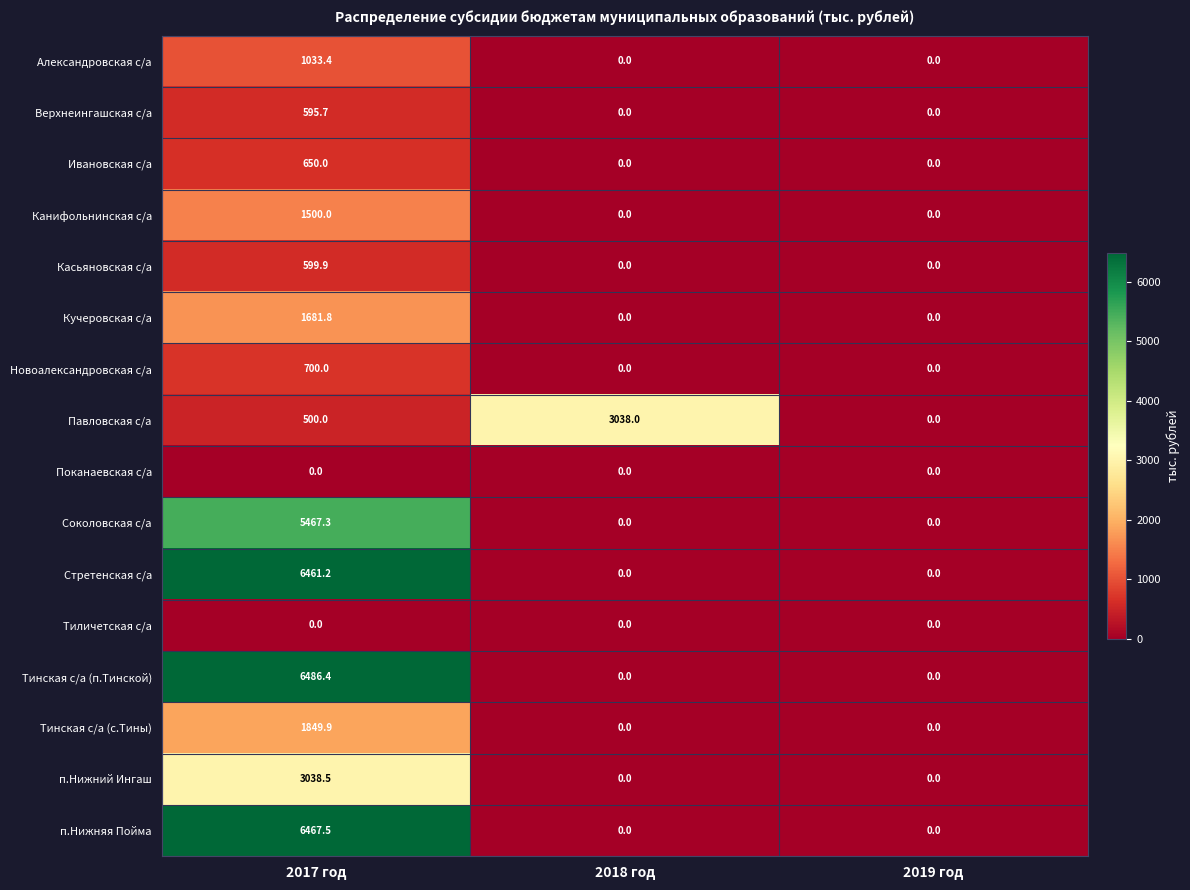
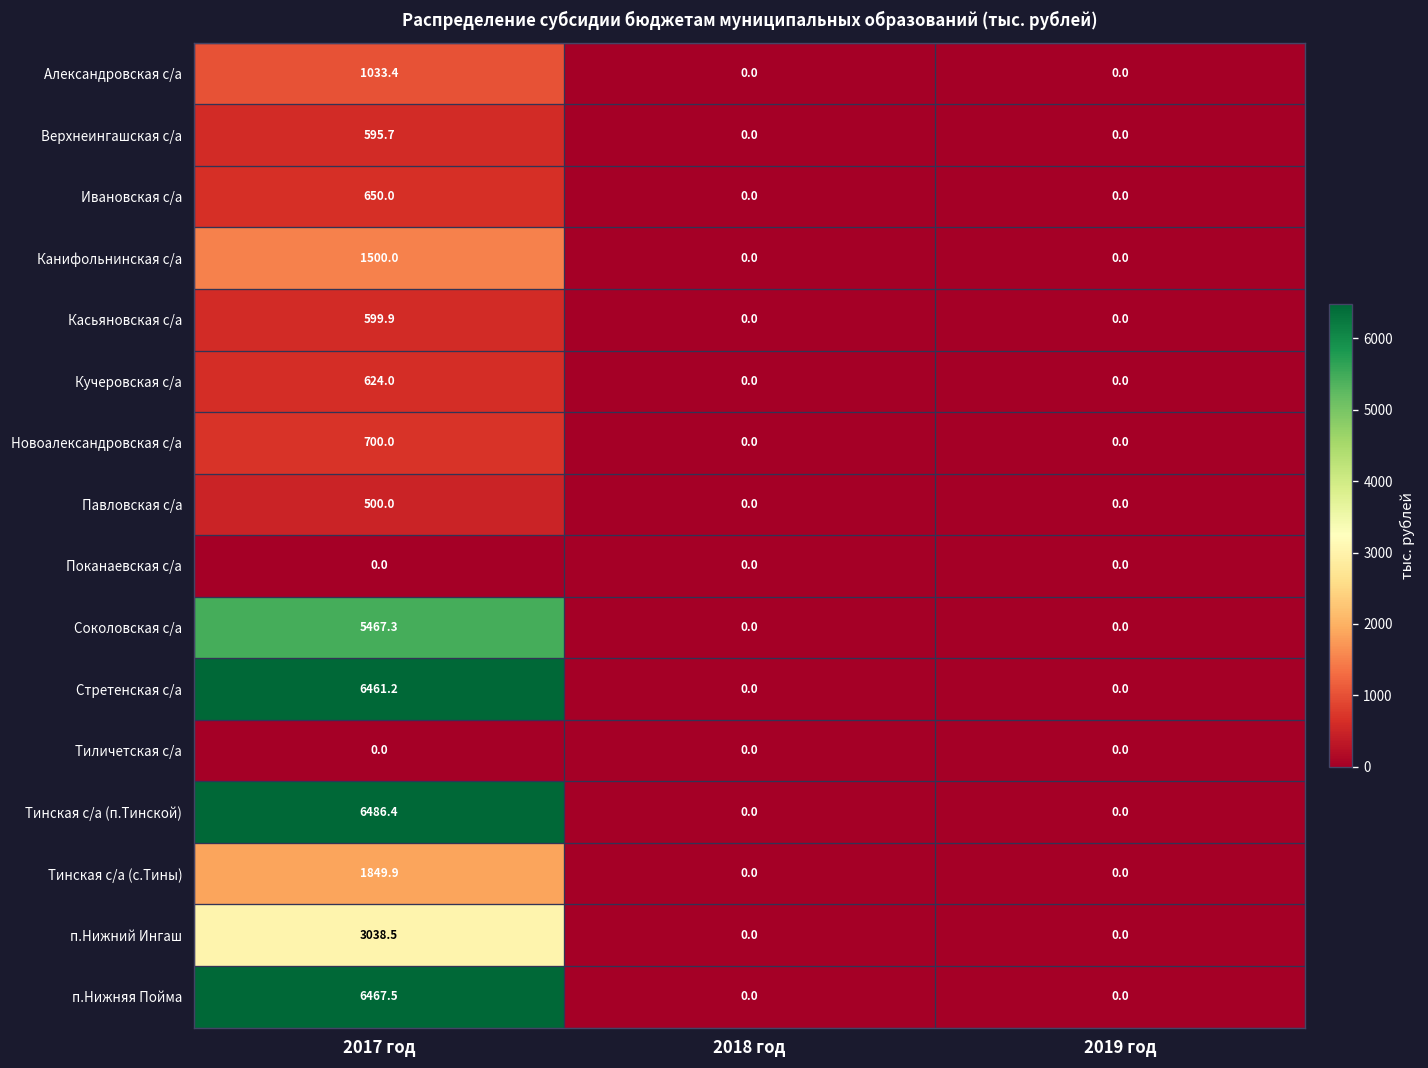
  {
    "Александровская с/а": {
      "2017 год": 1033.4,
      "2018 год": 0.0,
      "2019 год": 0.0
    },
    "Верхнеингашская с/а": {
      "2017 год": 595.7,
      "2018 год": 0.0,
      "2019 год": 0.0
    },
    "Ивановская с/а": {
      "2017 год": 650.0,
      "2018 год": 0.0,
      "2019 год": 0.0
    },
    "Канифольнинская с/а": {
      "2017 год": 1500.0,
      "2018 год": 0.0,
      "2019 год": 0.0
    },
    "Касьяновская с/а": {
      "2017 год": 599.9,
      "2018 год": 0.0,
      "2019 год": 0.0
    },
    "Кучеровская с/а": {
-     "2017 год": 1681.8,
+     "2017 год": 624.0,
      "2018 год": 0.0,
      "2019 год": 0.0
    },
    "Новоалександровская с/а": {
      "2017 год": 700.0,
      "2018 год": 0.0,
      "2019 год": 0.0
    },
    "Павловская с/а": {
      "2017 год": 500.0,
-     "2018 год": 3038.0,
+     "2018 год": 0.0,
      "2019 год": 0.0
    },
    "Поканаевская с/а": {
      "2017 год": 0.0,
      "2018 год": 0.0,
      "2019 год": 0.0
    },
    "Соколовская с/а": {
      "2017 год": 5467.3,
      "2018 год": 0.0,
      "2019 год": 0.0
    },
    "Стретенская с/а": {
      "2017 год": 6461.2,
      "2018 год": 0.0,
      "2019 год": 0.0
    },
    "Тиличетская с/а": {
      "2017 год": 0.0,
      "2018 год": 0.0,
      "2019 год": 0.0
    },
    "Тинская с/а (п.Тинской)": {
      "2017 год": 6486.4,
      "2018 год": 0.0,
      "2019 год": 0.0
    },
    "Тинская с/а (с.Тины)": {
      "2017 год": 1849.9,
      "2018 год": 0.0,
      "2019 год": 0.0
    },
    "п.Нижний Ингаш": {
      "2017 год": 3038.5,
      "2018 год": 0.0,
      "2019 год": 0.0
    },
    "п.Нижняя Пойма": {
      "2017 год": 6467.5,
      "2018 год": 0.0,
      "2019 год": 0.0
    }
  }
